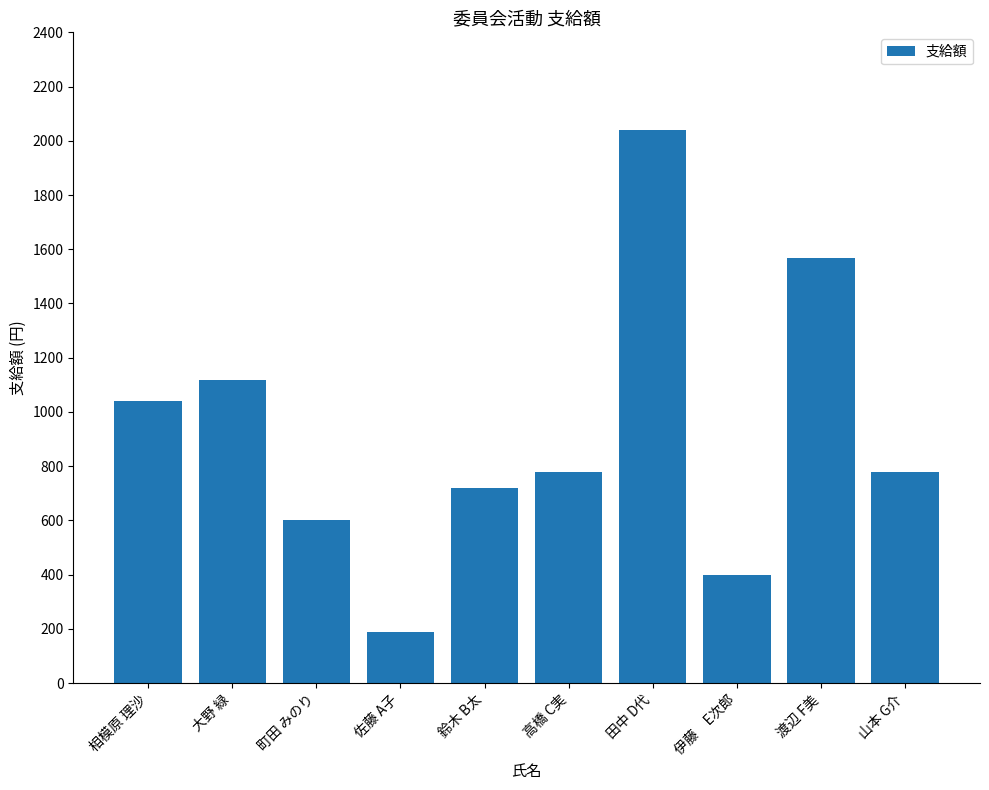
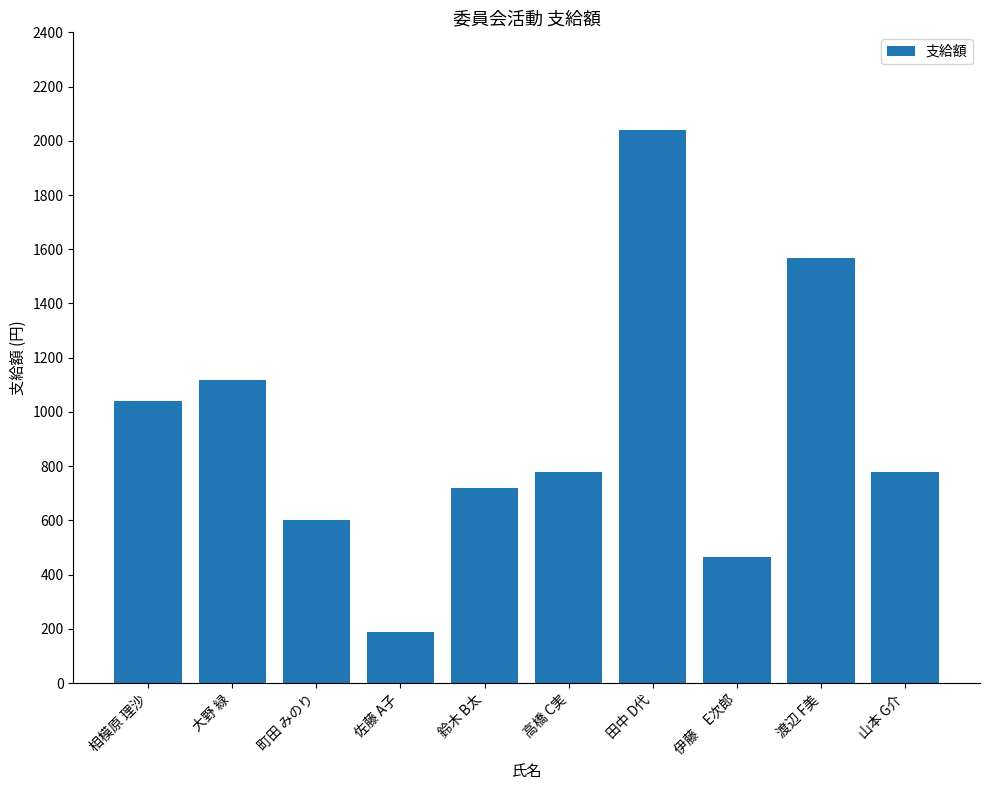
  {
    "相模原 理沙": 1040,
    "大野 緑": 1120,
    "町田 みのり": 600,
    "佐藤 A子": 190,
    "鈴木 B太": 720,
    "高橋 C実": 780,
    "田中 D代": 2040,
-   "伊藤 E次郎": 400,
+   "伊藤 E次郎": 470,
    "渡辺 F美": 1570,
    "山本 G介": 780
  }
